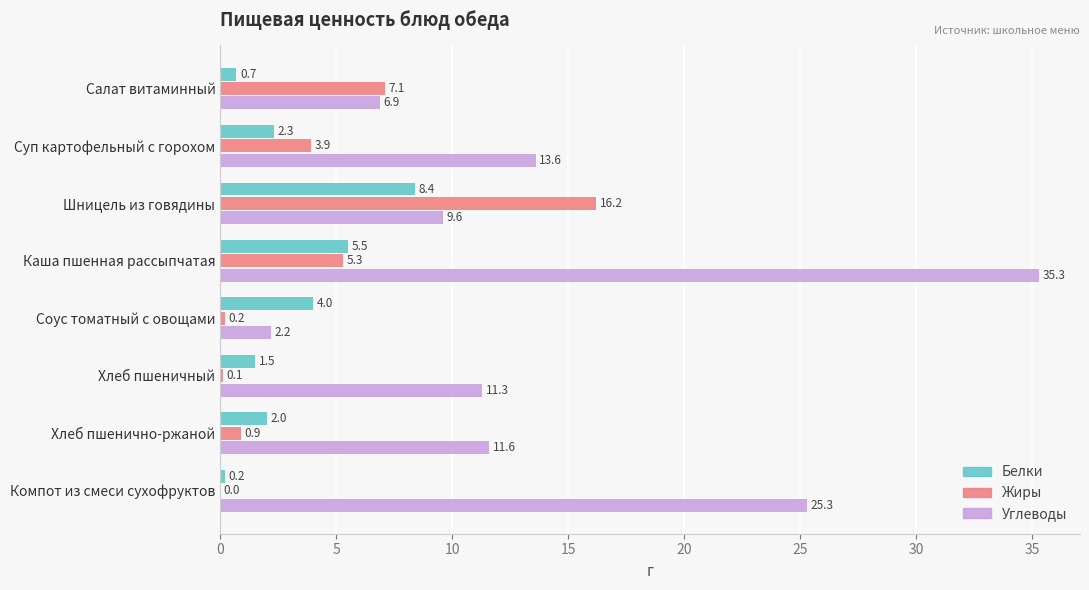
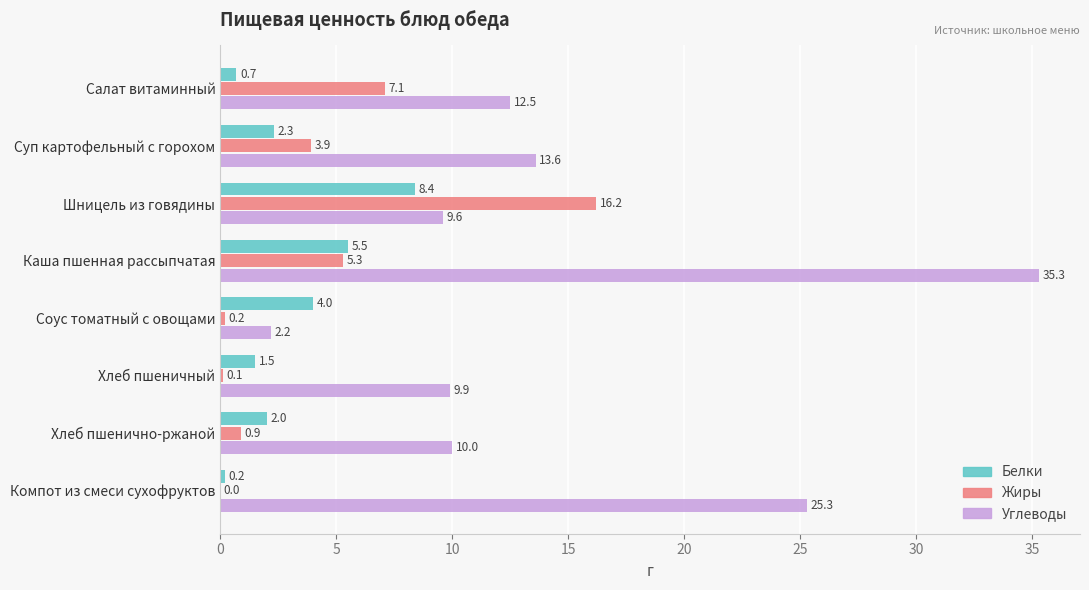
  {
    "Белки": {
      "Салат витаминный": 0.7,
      "Суп картофельный с горохом": 2.3,
      "Шницель из говядины": 8.4,
      "Каша пшенная рассыпчатая": 5.5,
      "Соус томатный с овощами": 4.0,
      "Хлеб пшеничный": 1.5,
      "Хлеб пшенично-ржаной": 2.0,
      "Компот из смеси сухофруктов": 0.2
    },
    "Жиры": {
      "Салат витаминный": 7.1,
      "Суп картофельный с горохом": 3.9,
      "Шницель из говядины": 16.2,
      "Каша пшенная рассыпчатая": 5.3,
      "Соус томатный с овощами": 0.2,
      "Хлеб пшеничный": 0.1,
      "Хлеб пшенично-ржаной": 0.9,
      "Компот из смеси сухофруктов": 0.0
    },
    "Углеводы": {
-     "Салат витаминный": 6.9,
+     "Салат витаминный": 12.5,
      "Суп картофельный с горохом": 13.6,
      "Шницель из говядины": 9.6,
      "Каша пшенная рассыпчатая": 35.3,
      "Соус томатный с овощами": 2.2,
-     "Хлеб пшеничный": 11.3,
-     "Хлеб пшенично-ржаной": 11.6,
+     "Хлеб пшеничный": 9.9,
+     "Хлеб пшенично-ржаной": 10.0,
      "Компот из смеси сухофруктов": 25.3
    }
  }
